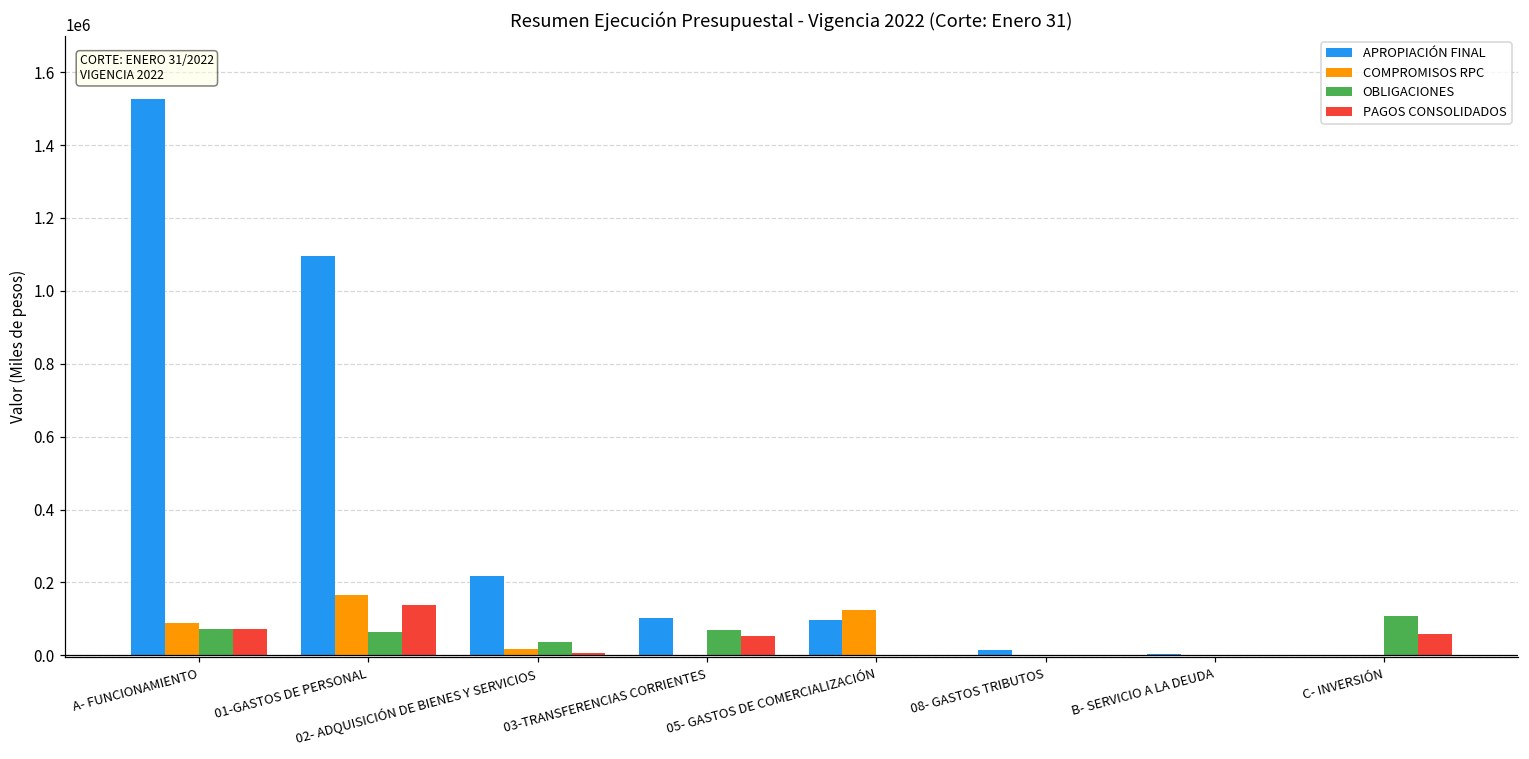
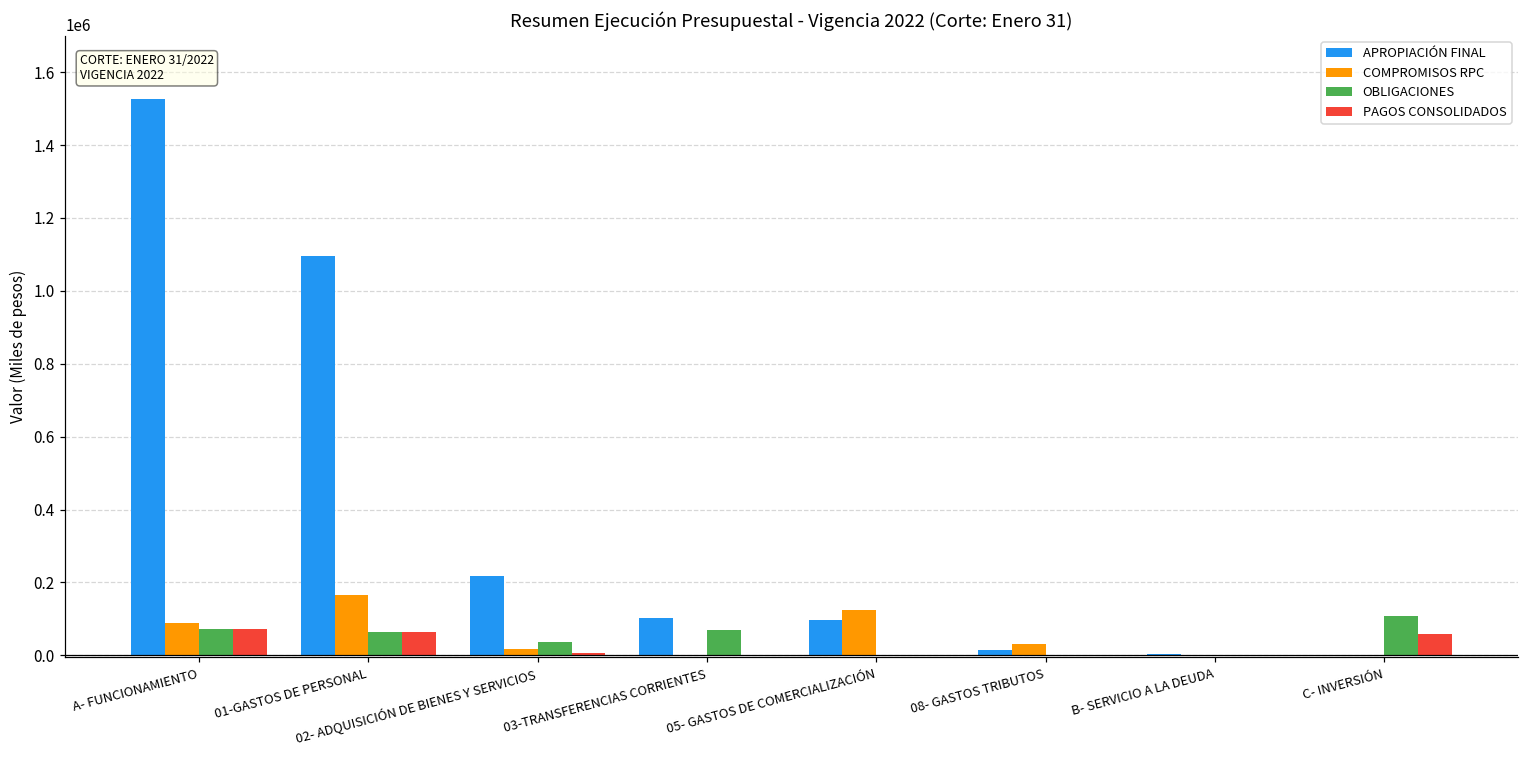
  {
    "APROPIACIÓN FINAL": {
      "01-GASTOS DE PERSONAL": 1100000,
      "02- ADQUISICIÓN DE BIENES Y SERVICIOS": 220000,
      "03-TRANSFERENCIAS CORRIENTES": 100000,
      "05- GASTOS DE COMERCIALIZACIÓN": 100000,
      "08- GASTOS TRIBUTOS": 10000
    },
    "COMPROMISOS RPC": {
      "A- FUNCIONAMIENTO": 90000,
      "01-GASTOS DE PERSONAL": 170000,
      "02- ADQUISICIÓN DE BIENES Y SERVICIOS": 20000,
      "05- GASTOS DE COMERCIALIZACIÓN": 120000,
-     "08- GASTOS TRIBUTOS": 0,
+     "08- GASTOS TRIBUTOS": 30000,
      "B- SERVICIO A LA DEUDA": 0,
      "C- INVERSIÓN": 0
    },
    "OBLIGACIONES": {
      "A- FUNCIONAMIENTO": 70000,
      "01-GASTOS DE PERSONAL": 60000,
      "02- ADQUISICIÓN DE BIENES Y SERVICIOS": 40000,
      "03-TRANSFERENCIAS CORRIENTES": 70000,
      "05- GASTOS DE COMERCIALIZACIÓN": 0,
      "08- GASTOS TRIBUTOS": 0,
      "B- SERVICIO A LA DEUDA": 0,
      "C- INVERSIÓN": 110000
    },
    "PAGOS CONSOLIDADOS": {
      "A- FUNCIONAMIENTO": 70000,
-     "01-GASTOS DE PERSONAL": 140000,
-     "03-TRANSFERENCIAS CORRIENTES": 50000,
+     "01-GASTOS DE PERSONAL": 60000,
+     "03-TRANSFERENCIAS CORRIENTES": 0,
      "05- GASTOS DE COMERCIALIZACIÓN": 0,
      "08- GASTOS TRIBUTOS": 0,
      "B- SERVICIO A LA DEUDA": 0,
      "C- INVERSIÓN": 60000
    }
  }
